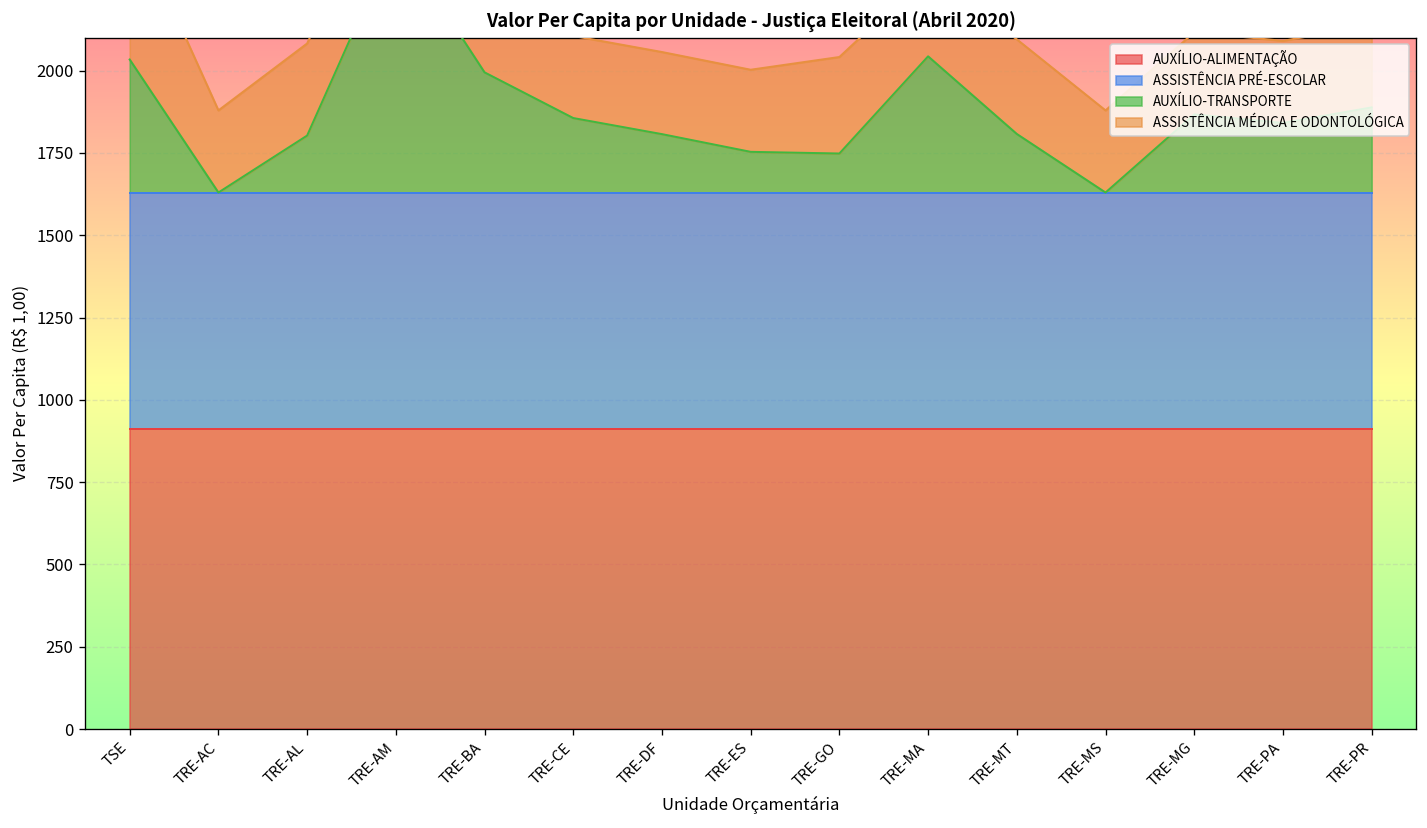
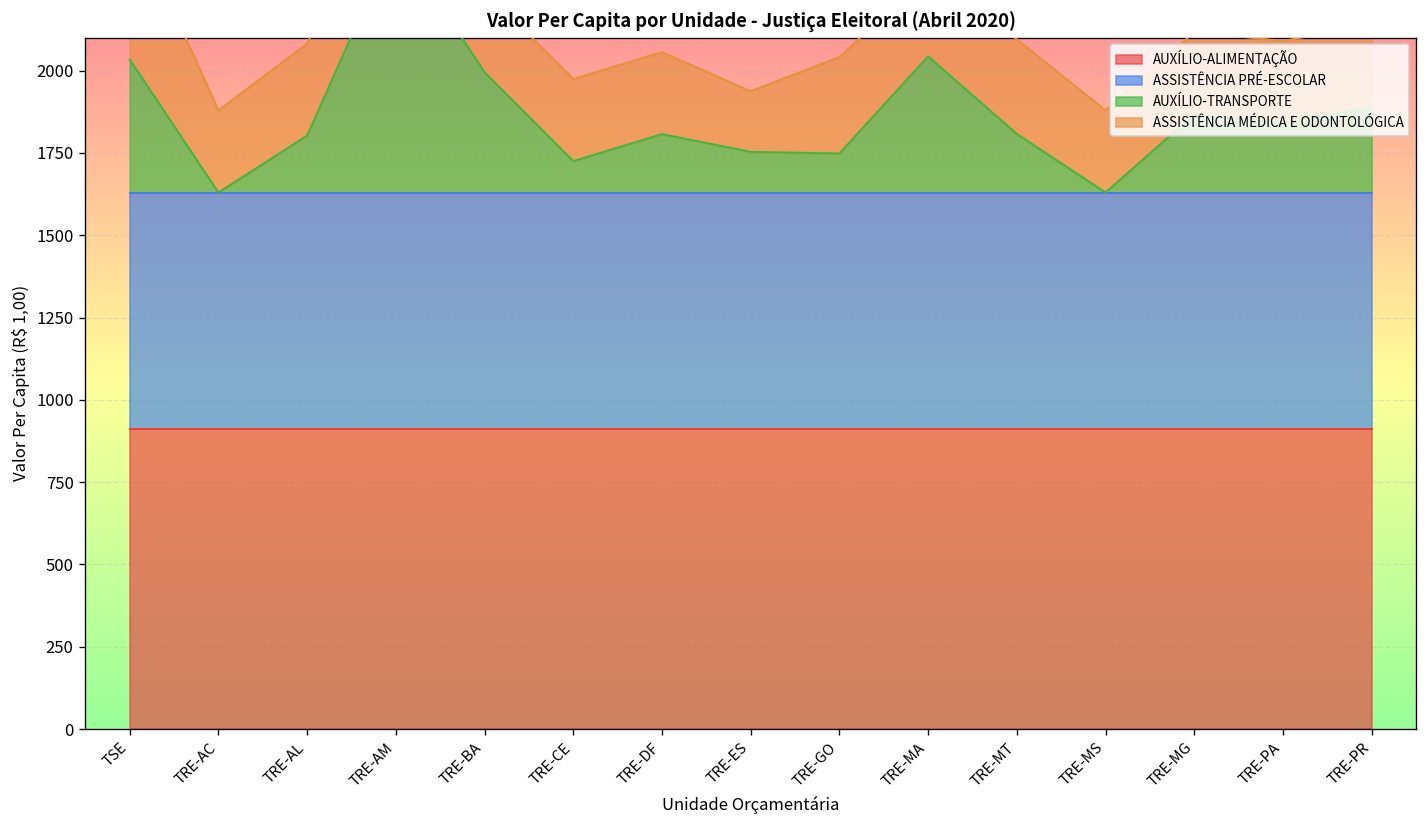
  {
    "AUXÍLIO-ALIMENTAÇÃO": {
      "TSE": 910,
      "TRE-AC": 910,
      "TRE-AL": 910,
      "TRE-AM": 910,
      "TRE-BA": 910,
      "TRE-CE": 910,
      "TRE-DF": 910,
      "TRE-ES": 910,
      "TRE-GO": 910,
      "TRE-MA": 910,
      "TRE-MT": 910,
      "TRE-MS": 910,
      "TRE-MG": 910,
      "TRE-PA": 910,
      "TRE-PR": 910
    },
    "AUXÍLIO-TRANSPORTE": {
-     "TRE-CE": 1860
+     "TRE-CE": 1730
    },
    "ASSISTÊNCIA MÉDICA E ODONTOLÓGICA": {
      "TRE-CE": 250,
-     "TRE-ES": 250
+     "TRE-ES": 180
    }
  }
